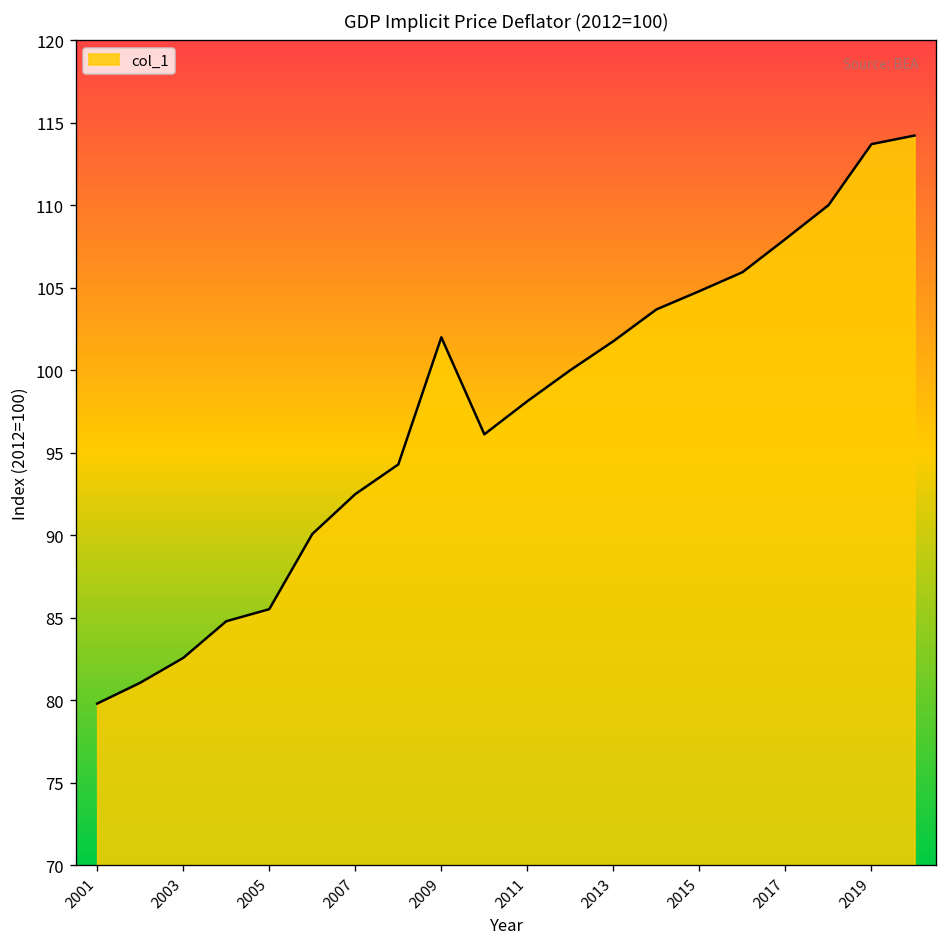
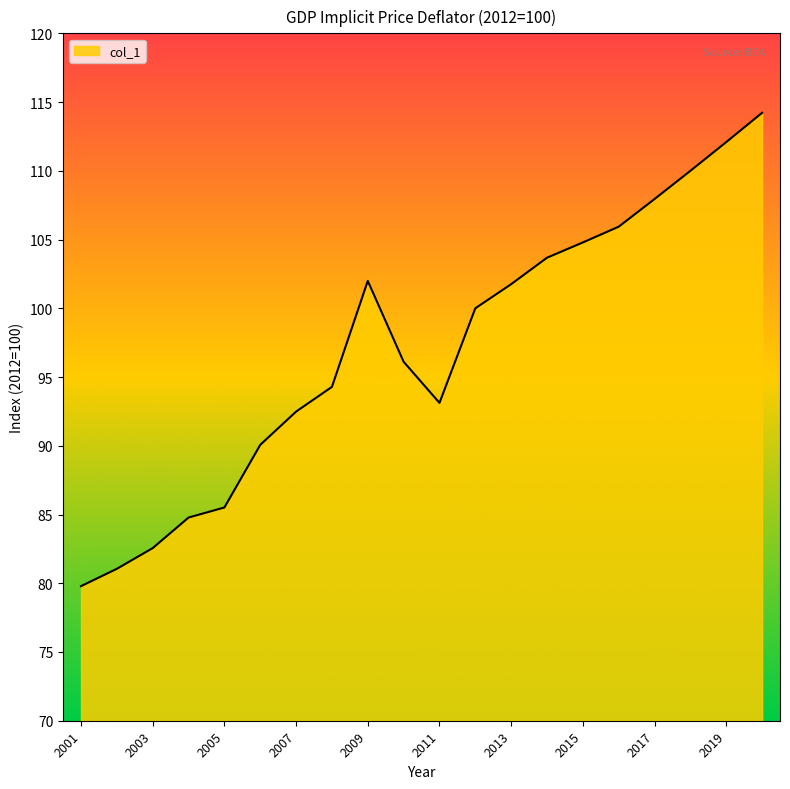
  {
    "2001": 79.8,
    "2003": 82.6,
    "2005": 85.5,
    "2007": 92.5,
    "2009": 102.0,
-   "2011": 98.1,
+   "2011": 93.1,
    "2013": 101.8,
    "2015": 104.8,
    "2017": 107.9,
-   "2019": 113.7
+   "2019": 112.1
  }
